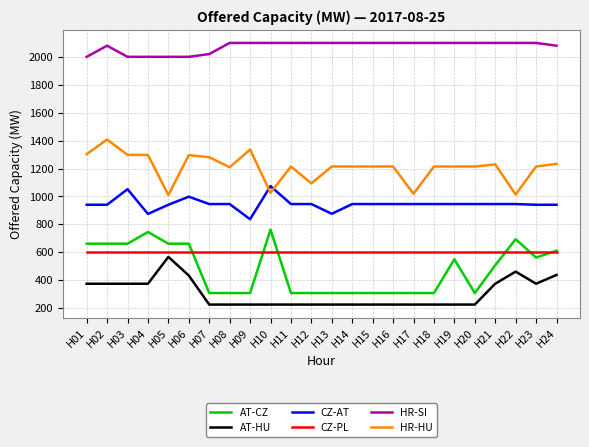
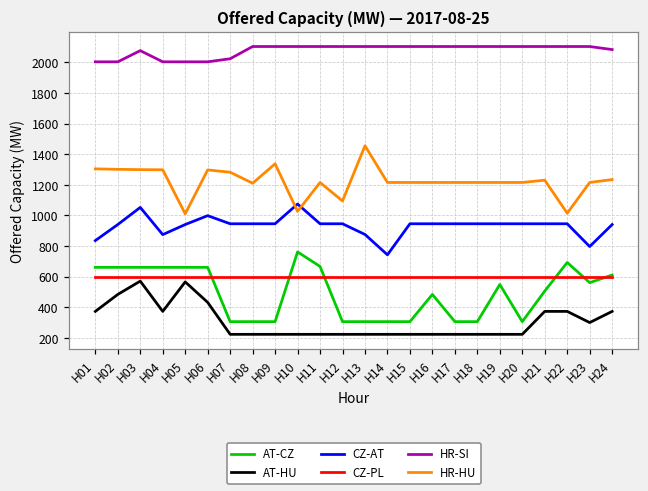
  {
    "AT-CZ": {
      "H01": 660,
      "H02": 660,
      "H03": 660,
-     "H04": 740,
+     "H04": 660,
      "H05": 660,
      "H06": 660,
      "H07": 310,
      "H08": 310,
      "H09": 310,
      "H10": 760,
-     "H11": 310,
+     "H11": 670,
      "H12": 310,
      "H13": 310,
      "H14": 310,
      "H15": 310,
-     "H16": 310,
+     "H16": 480,
      "H17": 310,
      "H18": 310,
      "H19": 550,
      "H20": 310,
      "H21": 510,
      "H22": 690,
      "H23": 560
    },
    "AT-HU": {
      "H01": 370,
-     "H02": 370,
-     "H03": 370,
+     "H02": 480,
+     "H03": 570,
      "H04": 370,
      "H05": 570,
      "H06": 430,
      "H07": 220,
      "H08": 220,
      "H09": 220,
      "H10": 220,
      "H11": 220,
      "H12": 220,
      "H13": 220,
      "H14": 220,
      "H15": 220,
      "H16": 220,
      "H17": 220,
      "H18": 220,
      "H19": 220,
      "H20": 220,
      "H21": 370,
-     "H22": 460,
-     "H23": 370,
-     "H24": 440
+     "H22": 370,
+     "H23": 300,
+     "H24": 370
    },
    "CZ-AT": {
-     "H01": 940,
+     "H01": 840,
      "H02": 940,
      "H03": 1050,
      "H04": 870,
      "H05": 940,
      "H06": 1000,
      "H07": 950,
      "H08": 950,
-     "H09": 840,
+     "H09": 950,
      "H10": 1070,
      "H11": 950,
      "H12": 950,
      "H13": 880,
-     "H14": 950,
+     "H14": 740,
      "H15": 950,
      "H16": 950,
      "H17": 950,
      "H18": 950,
      "H19": 950,
      "H20": 950,
      "H21": 950,
      "H22": 950,
-     "H23": 940,
+     "H23": 800,
      "H24": 940
    },
    "CZ-PL": {
      "H01": 600,
      "H02": 600,
      "H03": 600,
      "H04": 600,
      "H05": 600,
      "H06": 600,
      "H07": 600,
      "H08": 600,
      "H09": 600,
      "H10": 600,
      "H11": 600,
      "H12": 600,
      "H13": 600,
      "H14": 600,
      "H15": 600,
      "H16": 600,
      "H17": 600,
      "H18": 600,
      "H19": 600,
      "H20": 600,
      "H21": 600,
      "H22": 600,
      "H23": 600
    },
    "HR-SI": {
      "H01": 2000,
-     "H02": 2080,
-     "H03": 2000,
+     "H02": 2000,
+     "H03": 2080,
      "H04": 2000,
      "H05": 2000,
      "H06": 2000,
      "H07": 2020,
      "H08": 2100,
      "H09": 2100,
      "H10": 2100,
      "H11": 2100,
      "H12": 2100,
      "H13": 2100,
      "H14": 2100,
      "H15": 2100,
      "H16": 2100,
      "H17": 2100,
      "H18": 2100,
      "H19": 2100,
      "H20": 2100,
      "H21": 2100,
      "H22": 2100,
      "H23": 2100,
      "H24": 2080
    },
    "HR-HU": {
      "H01": 1300,
-     "H02": 1410,
+     "H02": 1300,
      "H03": 1300,
      "H04": 1300,
      "H05": 1010,
      "H06": 1300,
      "H07": 1280,
      "H08": 1210,
      "H09": 1340,
      "H10": 1030,
      "H11": 1220,
      "H12": 1090,
-     "H13": 1220,
+     "H13": 1460,
      "H14": 1220,
      "H15": 1220,
      "H16": 1220,
-     "H17": 1020,
+     "H17": 1220,
      "H18": 1220,
      "H19": 1220,
      "H20": 1220,
      "H21": 1230,
      "H22": 1010,
      "H23": 1220,
      "H24": 1230
    }
  }
